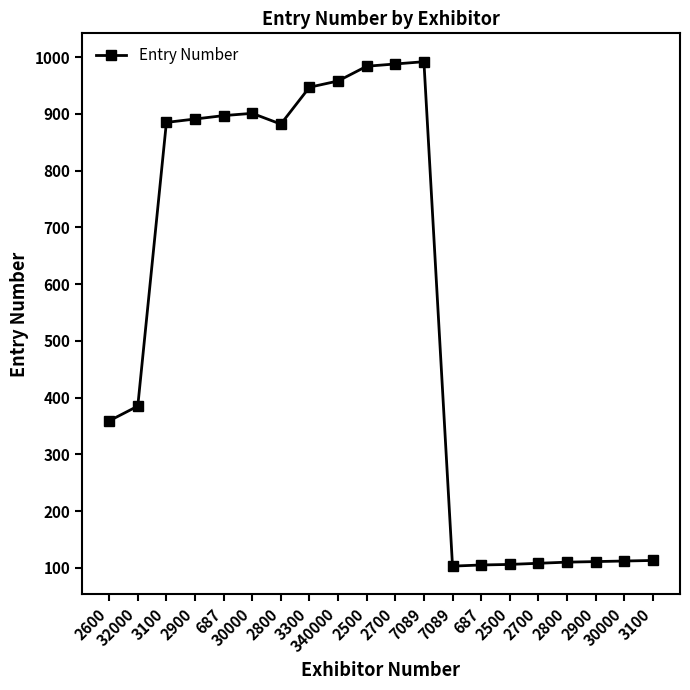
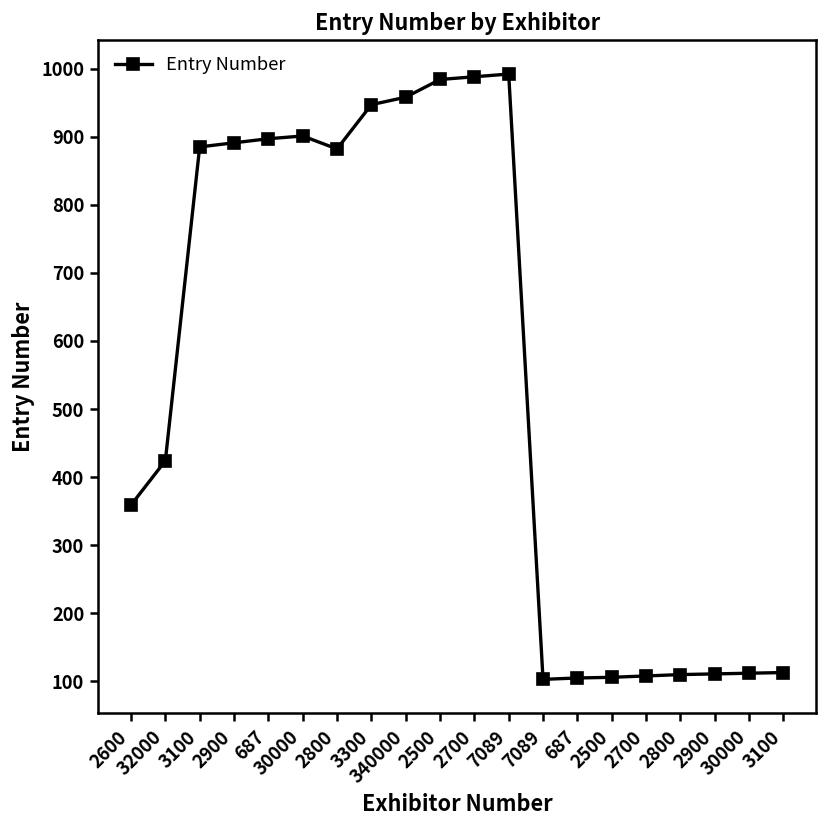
  {
    "2600": 360,
-   "32000": 390,
+   "32000": 420,
    "3300": 950,
    "340000": 960
  }
